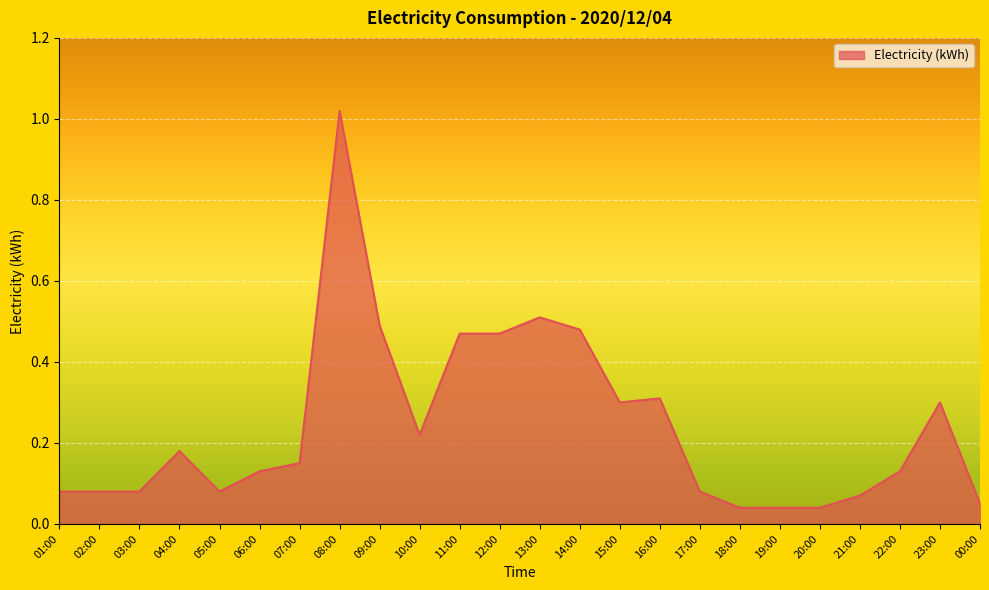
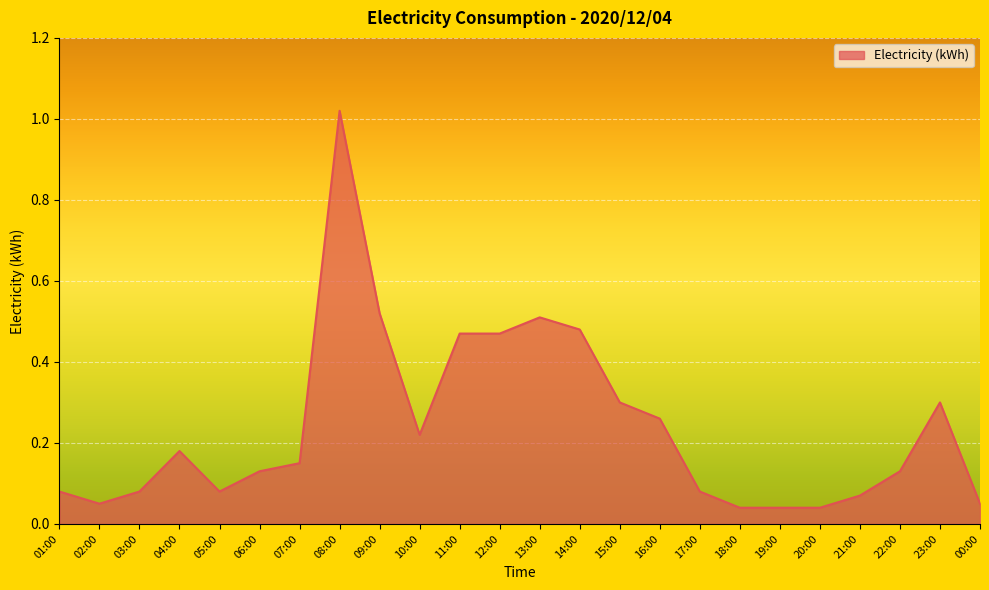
  {
    "01:00": 0.08,
-   "02:00": 0.08,
+   "02:00": 0.05,
    "03:00": 0.08,
    "04:00": 0.18,
    "05:00": 0.08,
    "06:00": 0.13,
    "07:00": 0.15,
    "08:00": 1.02,
-   "09:00": 0.49,
+   "09:00": 0.52,
    "10:00": 0.22,
    "11:00": 0.47,
    "12:00": 0.47,
    "13:00": 0.51,
    "14:00": 0.48,
    "15:00": 0.30,
-   "16:00": 0.31,
+   "16:00": 0.26,
    "17:00": 0.08,
    "18:00": 0.04,
    "19:00": 0.04,
    "20:00": 0.04,
    "21:00": 0.07,
    "22:00": 0.13,
    "23:00": 0.30,
    "00:00": 0.05
  }
